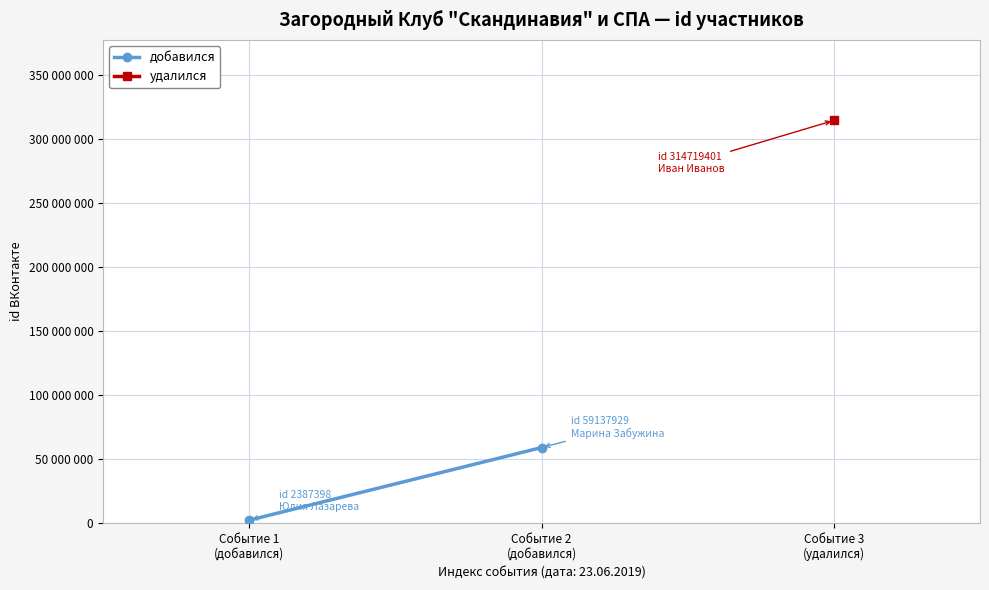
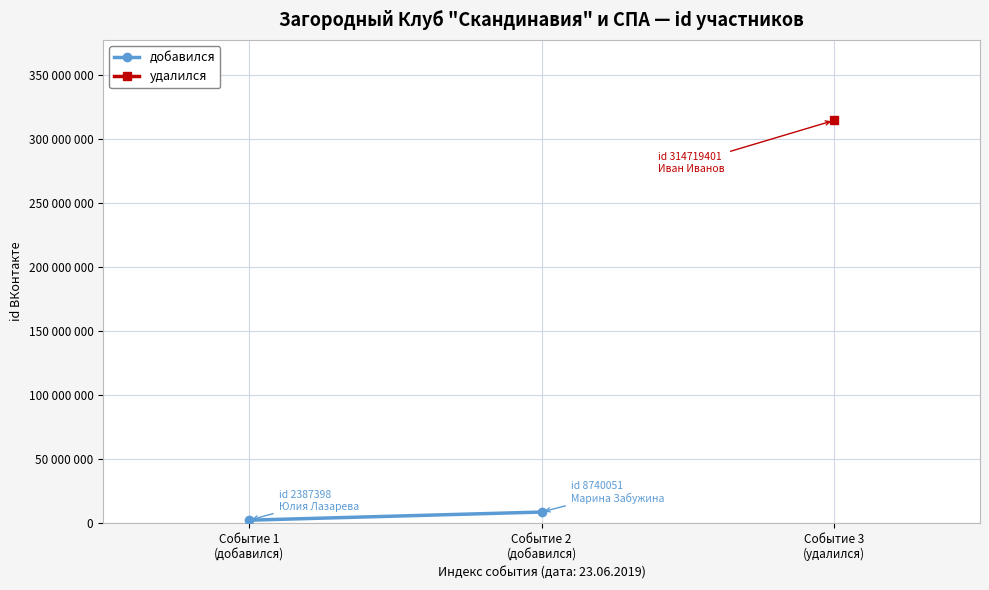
  {
    "добавился": {
      "Событие 1 (добавился)": 2387398,
-     "Событие 2 (добавился)": 59137929
+     "Событие 2 (добавился)": 8740051
    },
    "удалился": {
      "Событие 3 (удалился)": 314719401
    }
  }
